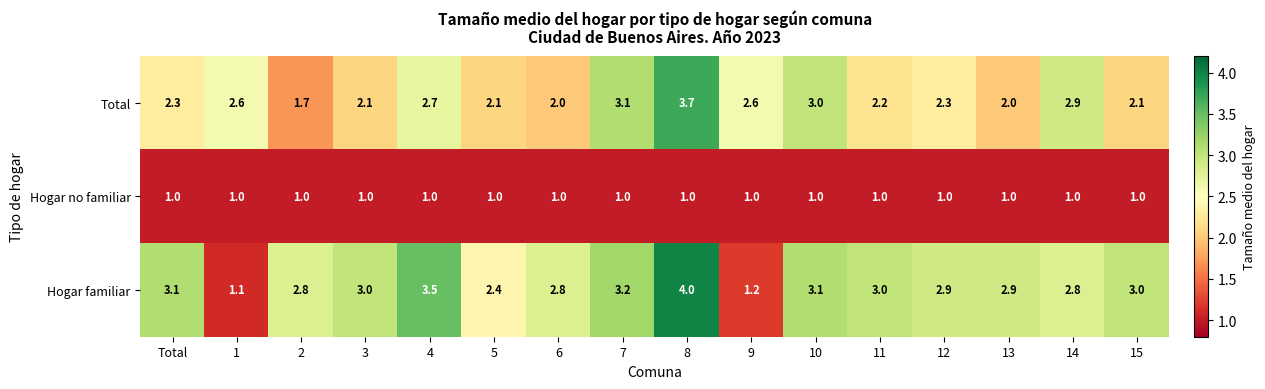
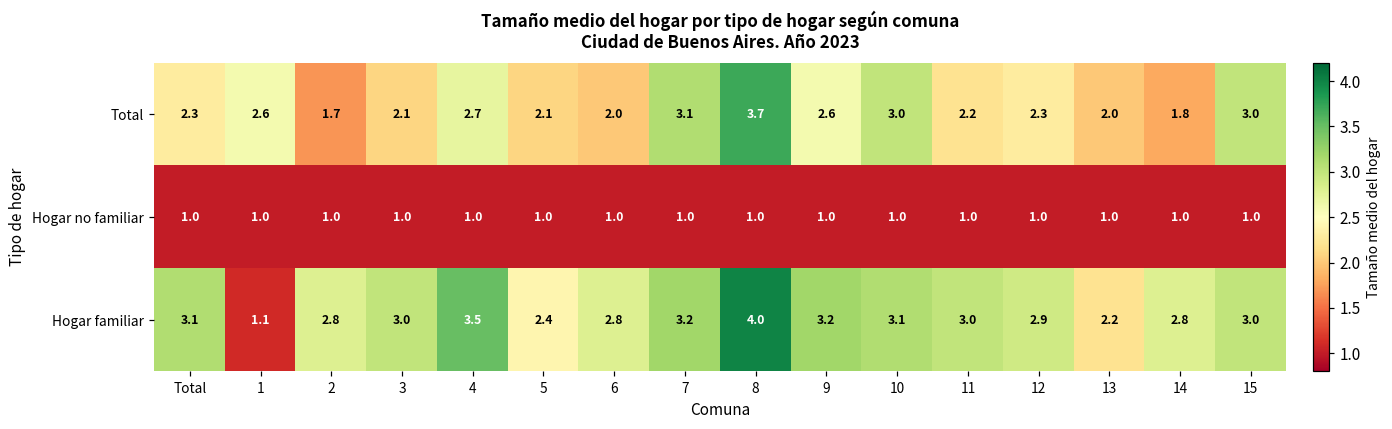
  {
    "Total": {
      "Total": 2.3,
      "1": 2.6,
      "2": 1.7,
      "3": 2.1,
      "4": 2.7,
      "5": 2.1,
      "6": 2.0,
      "7": 3.1,
      "8": 3.7,
      "9": 2.6,
      "10": 3.0,
      "11": 2.2,
      "12": 2.3,
      "13": 2.0,
-     "14": 2.9,
-     "15": 2.1
+     "14": 1.8,
+     "15": 3.0
    },
    "Hogar no familiar": {
      "Total": 1.0,
      "1": 1.0,
      "2": 1.0,
      "3": 1.0,
      "4": 1.0,
      "5": 1.0,
      "6": 1.0,
      "7": 1.0,
      "8": 1.0,
      "9": 1.0,
      "10": 1.0,
      "11": 1.0,
      "12": 1.0,
      "13": 1.0,
      "14": 1.0,
      "15": 1.0
    },
    "Hogar familiar": {
      "Total": 3.1,
      "1": 1.1,
      "2": 2.8,
      "3": 3.0,
      "4": 3.5,
      "5": 2.4,
      "6": 2.8,
      "7": 3.2,
      "8": 4.0,
-     "9": 1.2,
+     "9": 3.2,
      "10": 3.1,
      "11": 3.0,
      "12": 2.9,
-     "13": 2.9,
+     "13": 2.2,
      "14": 2.8,
      "15": 3.0
    }
  }
